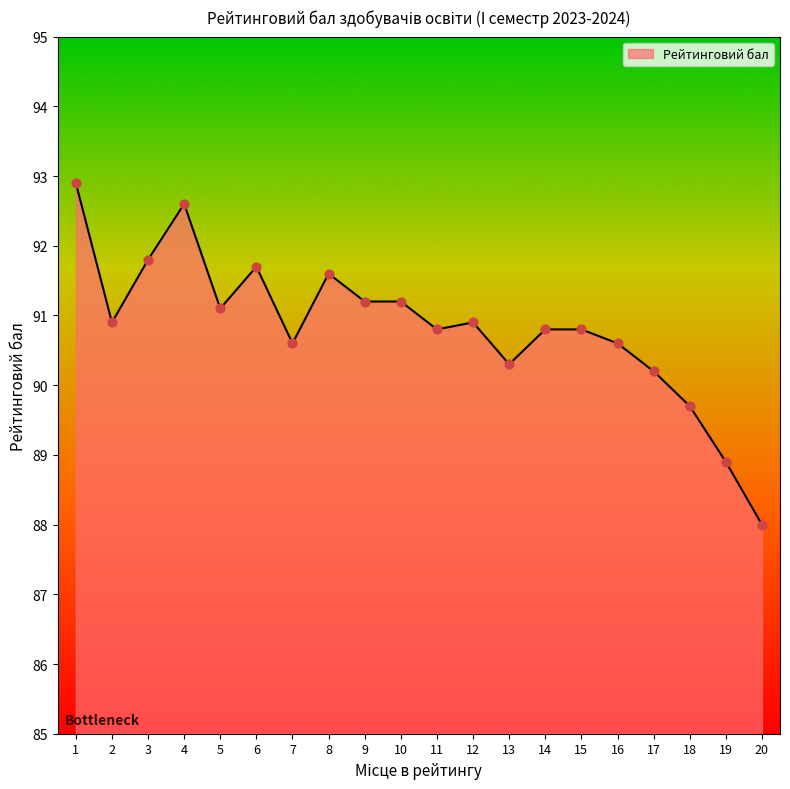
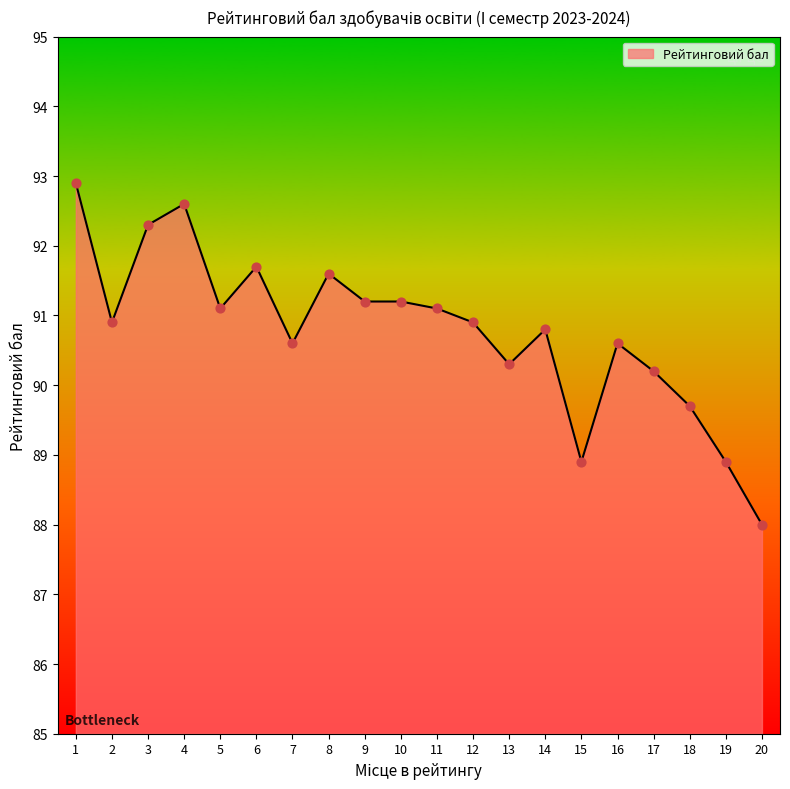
  {
    "1": 92.9,
    "2": 90.9,
-   "3": 91.8,
+   "3": 92.3,
    "4": 92.6,
    "5": 91.1,
    "6": 91.7,
    "7": 90.6,
    "8": 91.6,
    "9": 91.2,
    "10": 91.2,
-   "11": 90.8,
+   "11": 91.1,
    "12": 90.9,
    "13": 90.3,
    "14": 90.8,
-   "15": 90.8,
+   "15": 88.9,
    "16": 90.6,
    "17": 90.2,
    "18": 89.7,
    "19": 88.9,
    "20": 88.0
  }
